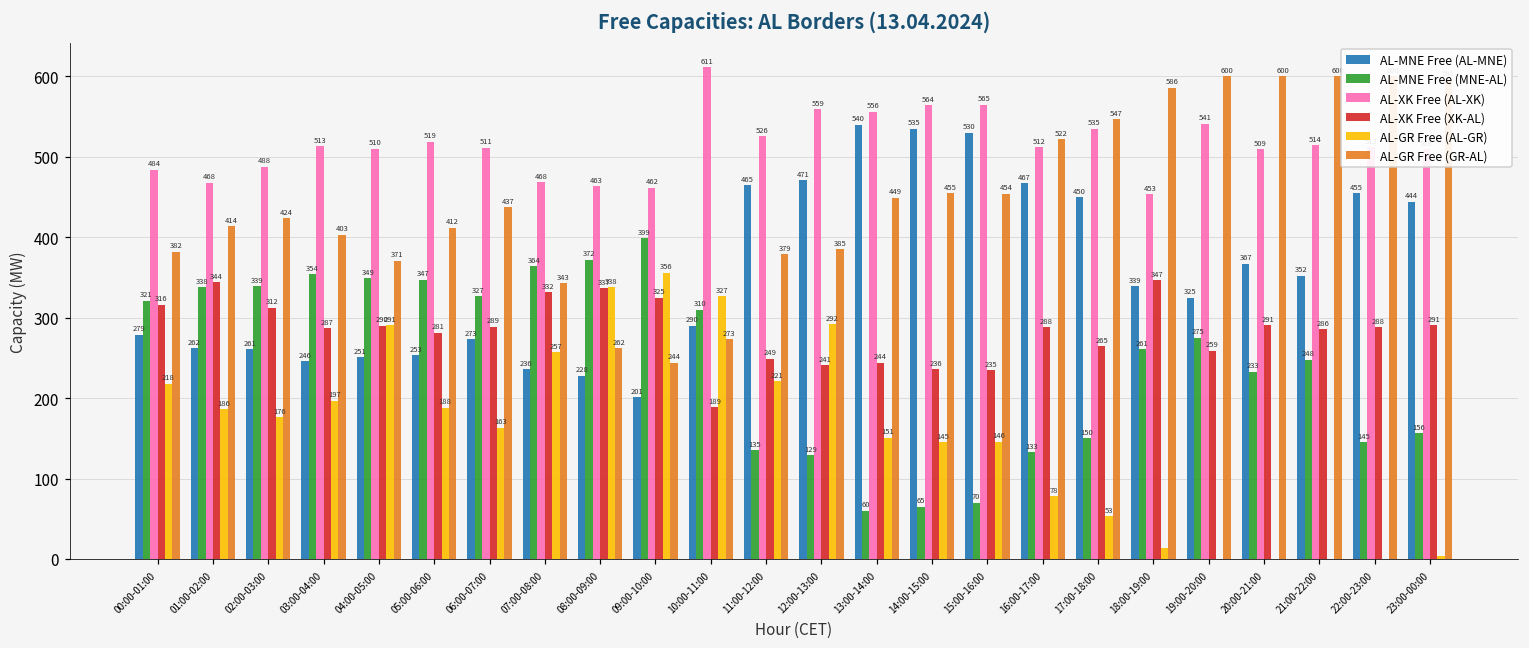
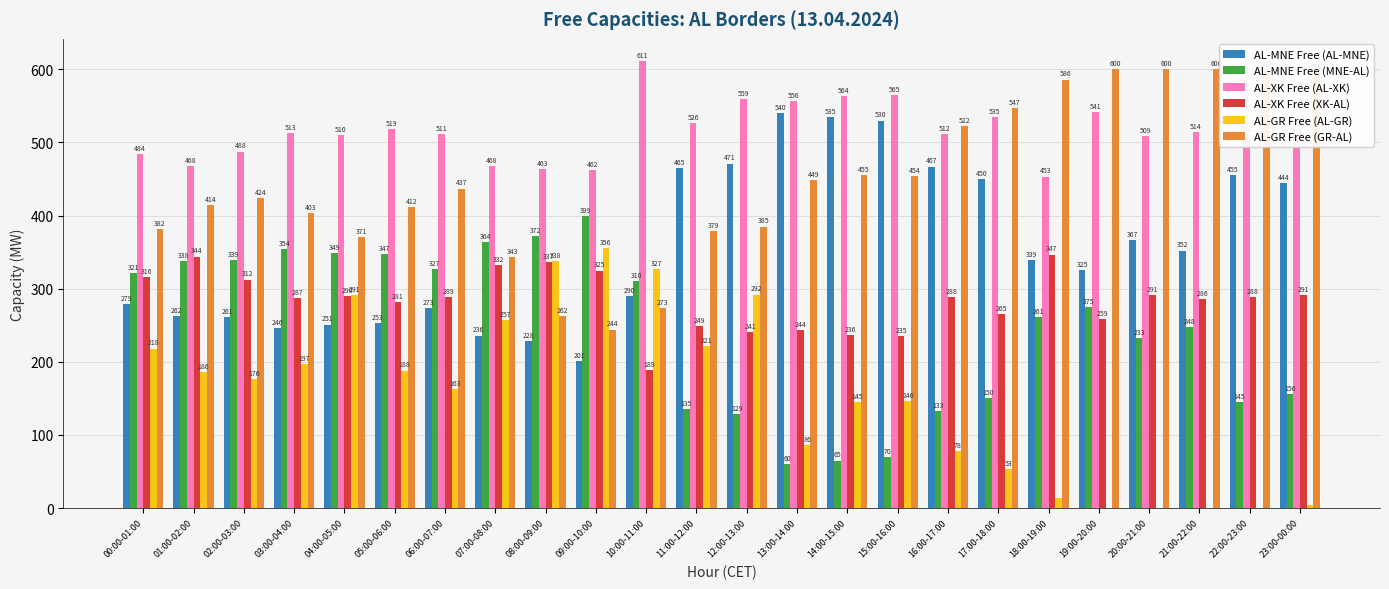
  {
    "AL-MNE Free (AL-MNE)": {
      "00:00-01:00": 279,
      "01:00-02:00": 262,
      "02:00-03:00": 261,
      "03:00-04:00": 246,
      "04:00-05:00": 251,
      "05:00-06:00": 253,
      "06:00-07:00": 273,
      "07:00-08:00": 236,
      "08:00-09:00": 228,
      "09:00-10:00": 201,
      "10:00-11:00": 290,
      "11:00-12:00": 465,
      "12:00-13:00": 471,
      "13:00-14:00": 540,
      "14:00-15:00": 535,
      "15:00-16:00": 530,
      "16:00-17:00": 467,
      "17:00-18:00": 450,
      "18:00-19:00": 339,
      "19:00-20:00": 325,
      "20:00-21:00": 367,
      "21:00-22:00": 352,
      "22:00-23:00": 455,
      "23:00-00:00": 444
    },
    "AL-MNE Free (MNE-AL)": {
      "00:00-01:00": 321,
      "01:00-02:00": 338,
      "02:00-03:00": 339,
      "03:00-04:00": 354,
      "04:00-05:00": 349,
      "05:00-06:00": 347,
      "06:00-07:00": 327,
      "07:00-08:00": 364,
      "08:00-09:00": 372,
      "09:00-10:00": 399,
      "10:00-11:00": 310,
      "11:00-12:00": 135,
      "12:00-13:00": 129,
      "13:00-14:00": 60,
      "14:00-15:00": 65,
      "15:00-16:00": 70,
      "16:00-17:00": 133,
      "17:00-18:00": 150,
      "18:00-19:00": 261,
      "19:00-20:00": 275,
      "20:00-21:00": 233,
      "21:00-22:00": 248,
      "22:00-23:00": 145,
      "23:00-00:00": 156
    },
    "AL-XK Free (AL-XK)": {
      "00:00-01:00": 484,
      "01:00-02:00": 468,
      "02:00-03:00": 488,
      "03:00-04:00": 513,
      "04:00-05:00": 510,
      "05:00-06:00": 519,
      "06:00-07:00": 511,
      "07:00-08:00": 468,
      "08:00-09:00": 463,
      "09:00-10:00": 462,
      "10:00-11:00": 611,
      "11:00-12:00": 526,
      "12:00-13:00": 559,
      "13:00-14:00": 556,
      "14:00-15:00": 564,
      "15:00-16:00": 565,
      "16:00-17:00": 512,
      "17:00-18:00": 535,
      "18:00-19:00": 453,
      "19:00-20:00": 541,
      "20:00-21:00": 509,
      "21:00-22:00": 514
    },
    "AL-XK Free (XK-AL)": {
      "00:00-01:00": 316,
      "01:00-02:00": 344,
      "02:00-03:00": 312,
      "03:00-04:00": 287,
      "05:00-06:00": 281,
      "06:00-07:00": 289,
      "07:00-08:00": 332,
      "09:00-10:00": 325,
      "10:00-11:00": 189,
      "11:00-12:00": 249,
      "12:00-13:00": 241,
      "13:00-14:00": 244,
      "14:00-15:00": 236,
      "15:00-16:00": 235,
      "16:00-17:00": 288,
      "17:00-18:00": 265,
      "18:00-19:00": 347,
      "19:00-20:00": 259,
      "20:00-21:00": 291,
      "21:00-22:00": 286,
      "22:00-23:00": 288,
      "23:00-00:00": 291
    },
    "AL-GR Free (AL-GR)": {
      "00:00-01:00": 218,
      "01:00-02:00": 186,
      "02:00-03:00": 176,
      "03:00-04:00": 197,
      "05:00-06:00": 188,
      "06:00-07:00": 163,
      "07:00-08:00": 257,
      "09:00-10:00": 356,
      "10:00-11:00": 327,
      "11:00-12:00": 221,
      "12:00-13:00": 292,
-     "13:00-14:00": 151,
+     "13:00-14:00": 86,
      "14:00-15:00": 145,
      "15:00-16:00": 146,
      "16:00-17:00": 78,
      "17:00-18:00": 53
    },
    "AL-GR Free (GR-AL)": {
      "00:00-01:00": 382,
      "01:00-02:00": 414,
      "02:00-03:00": 424,
      "03:00-04:00": 403,
      "04:00-05:00": 371,
      "05:00-06:00": 412,
      "06:00-07:00": 437,
      "07:00-08:00": 343,
      "08:00-09:00": 262,
      "09:00-10:00": 244,
      "10:00-11:00": 273,
      "11:00-12:00": 379,
      "12:00-13:00": 385,
      "13:00-14:00": 449,
      "14:00-15:00": 455,
      "15:00-16:00": 454,
      "16:00-17:00": 522,
      "17:00-18:00": 547,
      "18:00-19:00": 586,
      "19:00-20:00": 600,
      "20:00-21:00": 600
    }
  }
